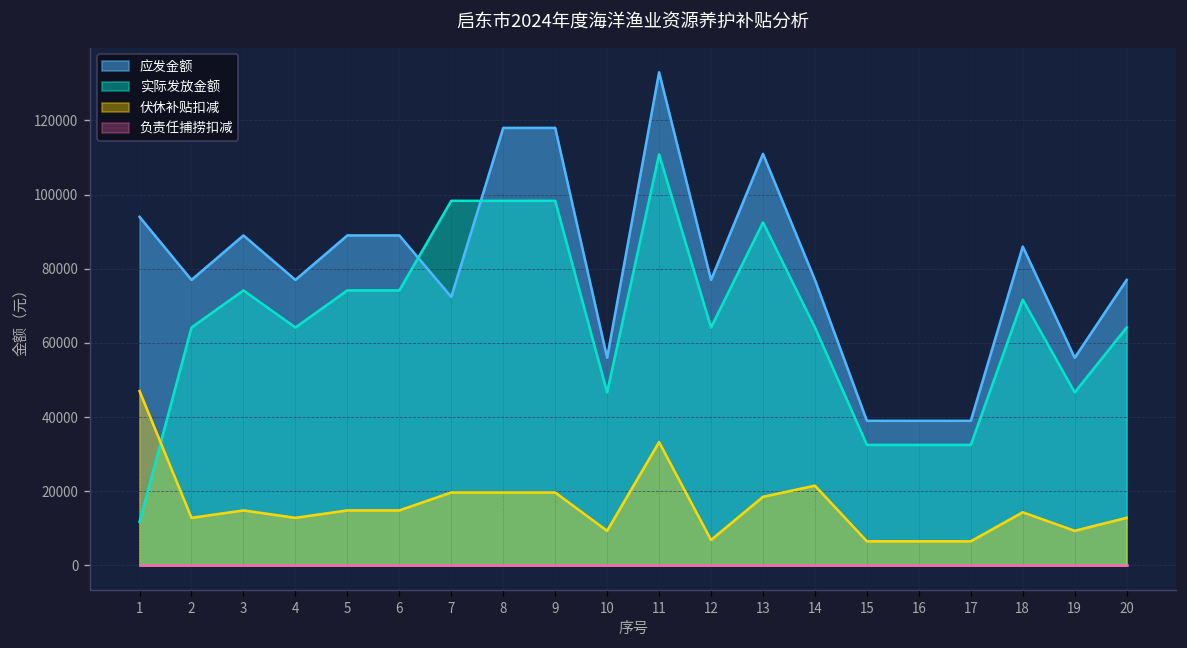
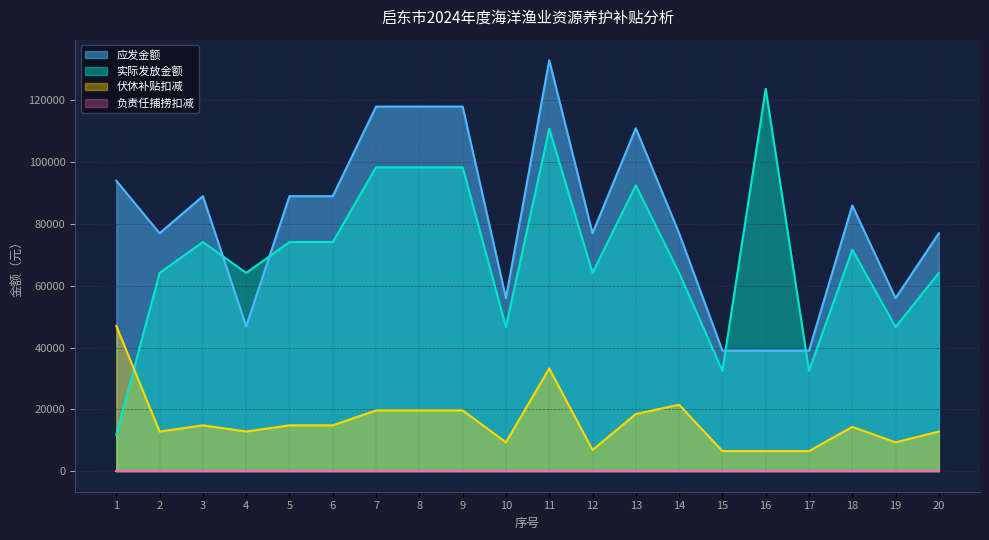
  {
    "应发金额": {
      "1": 94000,
      "2": 77000,
      "3": 89000,
-     "4": 77000,
+     "4": 47000,
      "5": 89000,
      "6": 89000,
-     "7": 72000,
+     "7": 118000,
      "8": 118000,
      "9": 118000,
      "10": 56000,
      "11": 133000,
      "12": 77000,
      "13": 111000,
      "14": 77000,
      "15": 39000,
      "16": 39000,
      "17": 39000,
      "18": 86000,
      "19": 56000,
      "20": 77000
    },
    "实际发放金额": {
      "1": 12000,
      "2": 64000,
      "3": 74000,
      "4": 64000,
      "5": 74000,
      "6": 74000,
      "7": 98000,
      "8": 98000,
      "9": 98000,
      "10": 47000,
      "11": 111000,
      "12": 64000,
      "13": 93000,
      "14": 64000,
      "15": 33000,
-     "16": 33000,
+     "16": 124000,
      "17": 33000,
      "18": 72000,
      "19": 47000,
      "20": 64000
    },
    "伏休补贴扣减": {
      "1": 47000,
      "2": 13000,
      "3": 15000,
      "4": 13000,
      "5": 15000,
      "6": 15000,
      "7": 20000,
      "8": 20000,
      "9": 20000,
      "10": 9000,
      "11": 33000,
      "12": 7000,
      "13": 19000,
      "14": 22000,
      "15": 7000,
      "16": 7000,
      "17": 7000,
      "18": 14000,
      "19": 9000,
      "20": 13000
    },
    "负责任捕捞扣减": {
      "1": 0,
      "2": 0,
      "3": 0,
      "4": 0,
      "5": 0,
      "6": 0,
      "7": 0,
      "8": 0,
      "9": 0,
      "10": 0,
      "11": 0,
      "12": 0,
      "13": 0,
      "14": 0,
      "15": 0,
      "16": 0,
      "17": 0,
      "18": 0,
      "19": 0,
      "20": 0
    }
  }
